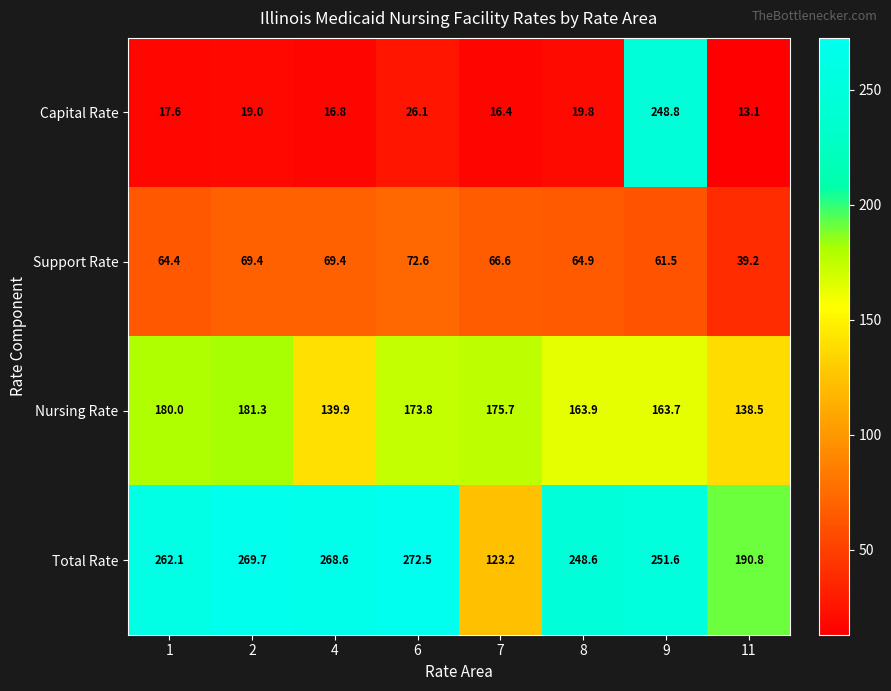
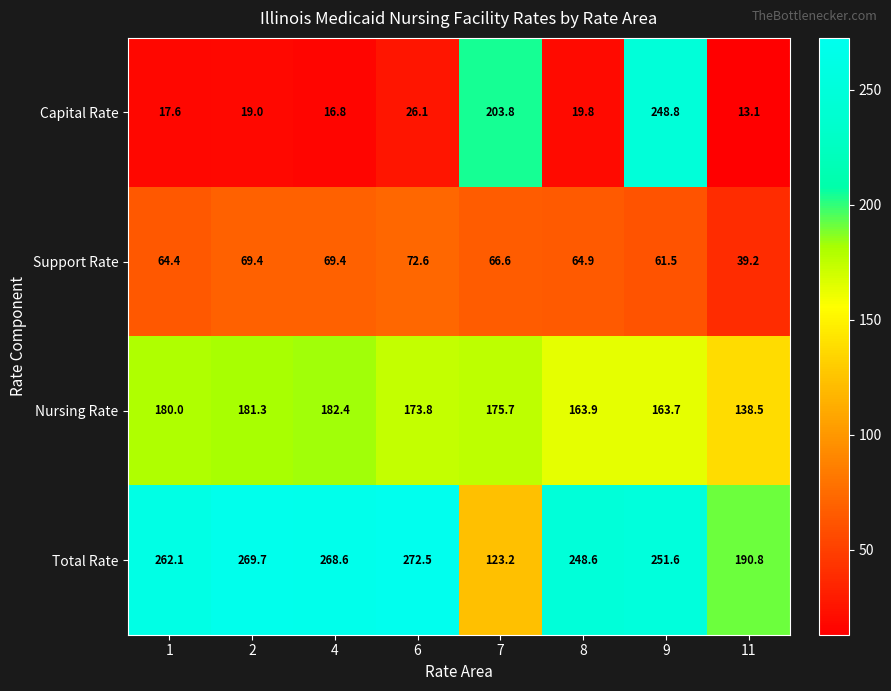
  {
    "Capital Rate": {
      "1": 17.6,
      "2": 19.0,
      "4": 16.8,
      "6": 26.1,
-     "7": 16.4,
+     "7": 203.8,
      "8": 19.8,
      "9": 248.8,
      "11": 13.1
    },
    "Support Rate": {
      "1": 64.4,
      "2": 69.4,
      "4": 69.4,
      "6": 72.6,
      "7": 66.6,
      "8": 64.9,
      "9": 61.5,
      "11": 39.2
    },
    "Nursing Rate": {
      "1": 180.0,
      "2": 181.3,
-     "4": 139.9,
+     "4": 182.4,
      "6": 173.8,
      "7": 175.7,
      "8": 163.9,
      "9": 163.7,
      "11": 138.5
    },
    "Total Rate": {
      "1": 262.1,
      "2": 269.7,
      "4": 268.6,
      "6": 272.5,
      "7": 123.2,
      "8": 248.6,
      "9": 251.6,
      "11": 190.8
    }
  }
